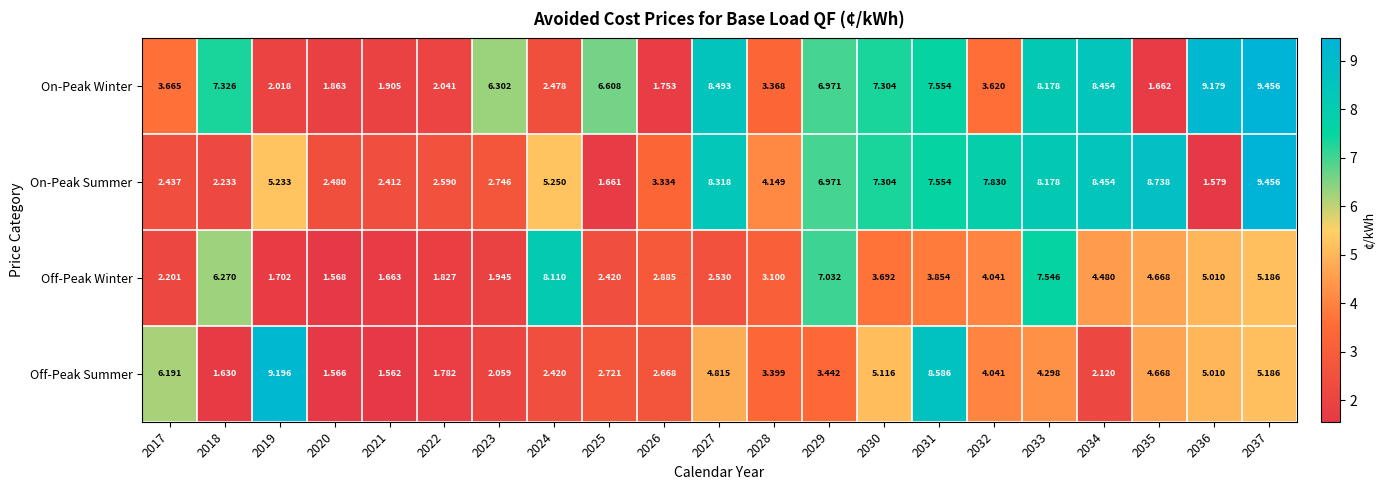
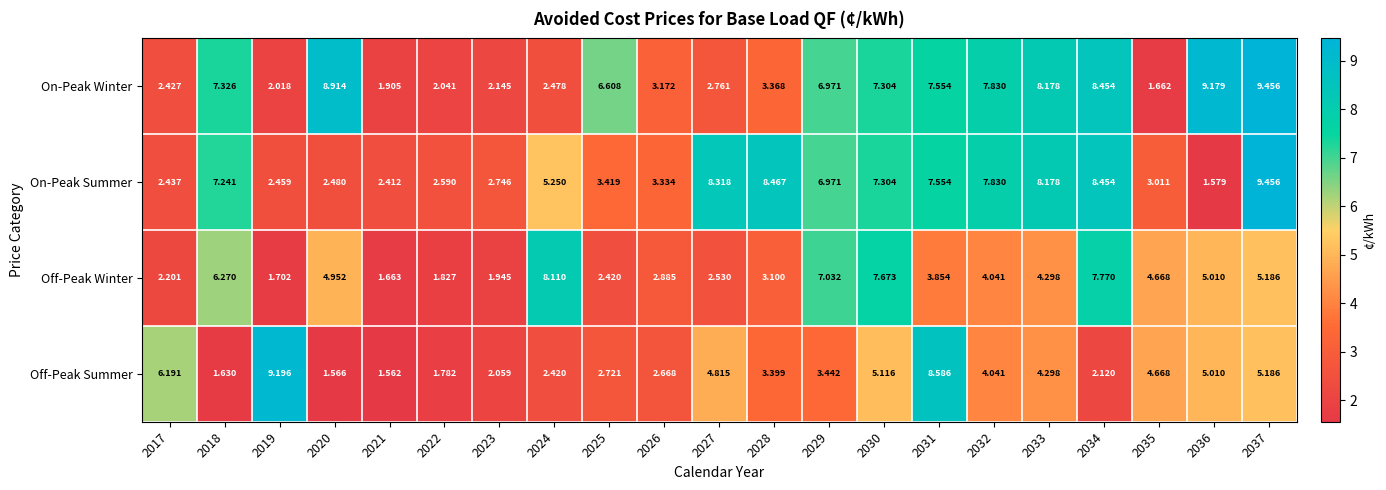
  {
    "On-Peak Winter": {
-     "2017": 3.665,
+     "2017": 2.427,
      "2018": 7.326,
      "2019": 2.018,
-     "2020": 1.863,
+     "2020": 8.914,
      "2021": 1.905,
      "2022": 2.041,
-     "2023": 6.302,
+     "2023": 2.145,
      "2024": 2.478,
      "2025": 6.608,
-     "2026": 1.753,
-     "2027": 8.493,
+     "2026": 3.172,
+     "2027": 2.761,
      "2028": 3.368,
      "2029": 6.971,
      "2030": 7.304,
      "2031": 7.554,
-     "2032": 3.620,
+     "2032": 7.830,
      "2033": 8.178,
      "2034": 8.454,
      "2035": 1.662,
      "2036": 9.179,
      "2037": 9.456
    },
    "On-Peak Summer": {
      "2017": 2.437,
-     "2018": 2.233,
-     "2019": 5.233,
+     "2018": 7.241,
+     "2019": 2.459,
      "2020": 2.480,
      "2021": 2.412,
      "2022": 2.590,
      "2023": 2.746,
      "2024": 5.250,
-     "2025": 1.661,
+     "2025": 3.419,
      "2026": 3.334,
      "2027": 8.318,
-     "2028": 4.149,
+     "2028": 8.467,
      "2029": 6.971,
      "2030": 7.304,
      "2031": 7.554,
      "2032": 7.830,
      "2033": 8.178,
      "2034": 8.454,
-     "2035": 8.738,
+     "2035": 3.011,
      "2036": 1.579,
      "2037": 9.456
    },
    "Off-Peak Winter": {
      "2017": 2.201,
      "2018": 6.270,
      "2019": 1.702,
-     "2020": 1.568,
+     "2020": 4.952,
      "2021": 1.663,
      "2022": 1.827,
      "2023": 1.945,
      "2024": 8.110,
      "2025": 2.420,
      "2026": 2.885,
      "2027": 2.530,
      "2028": 3.100,
      "2029": 7.032,
-     "2030": 3.692,
+     "2030": 7.673,
      "2031": 3.854,
      "2032": 4.041,
-     "2033": 7.546,
-     "2034": 4.480,
+     "2033": 4.298,
+     "2034": 7.770,
      "2035": 4.668,
      "2036": 5.010,
      "2037": 5.186
    },
    "Off-Peak Summer": {
      "2017": 6.191,
      "2018": 1.630,
      "2019": 9.196,
      "2020": 1.566,
      "2021": 1.562,
      "2022": 1.782,
      "2023": 2.059,
      "2024": 2.420,
      "2025": 2.721,
      "2026": 2.668,
      "2027": 4.815,
      "2028": 3.399,
      "2029": 3.442,
      "2030": 5.116,
      "2031": 8.586,
      "2032": 4.041,
      "2033": 4.298,
      "2034": 2.120,
      "2035": 4.668,
      "2036": 5.010,
      "2037": 5.186
    }
  }
